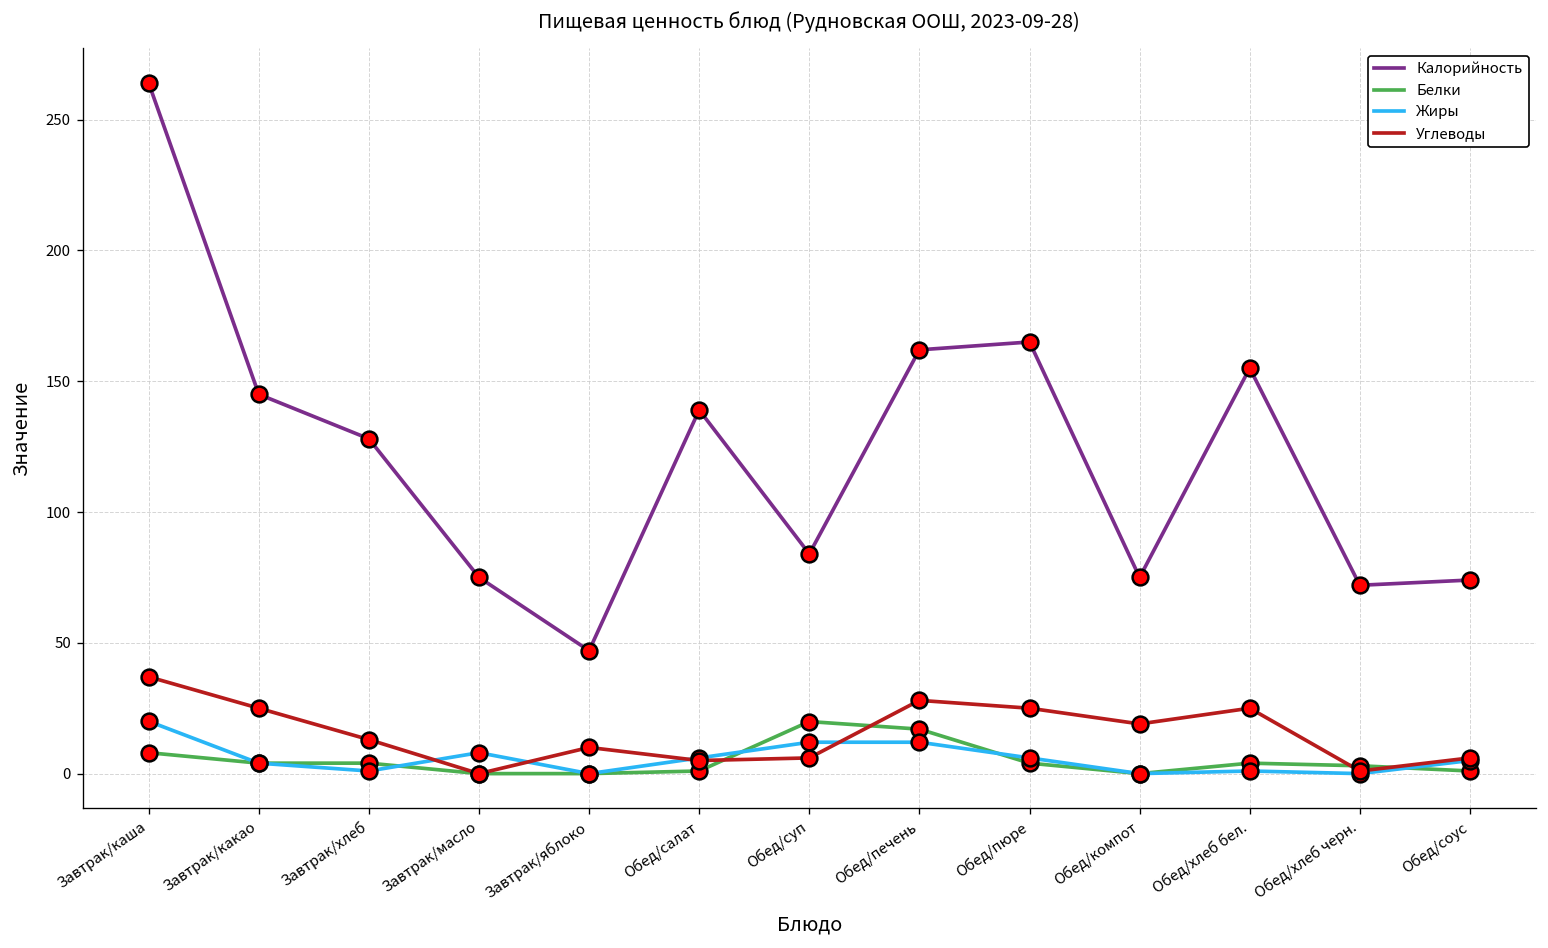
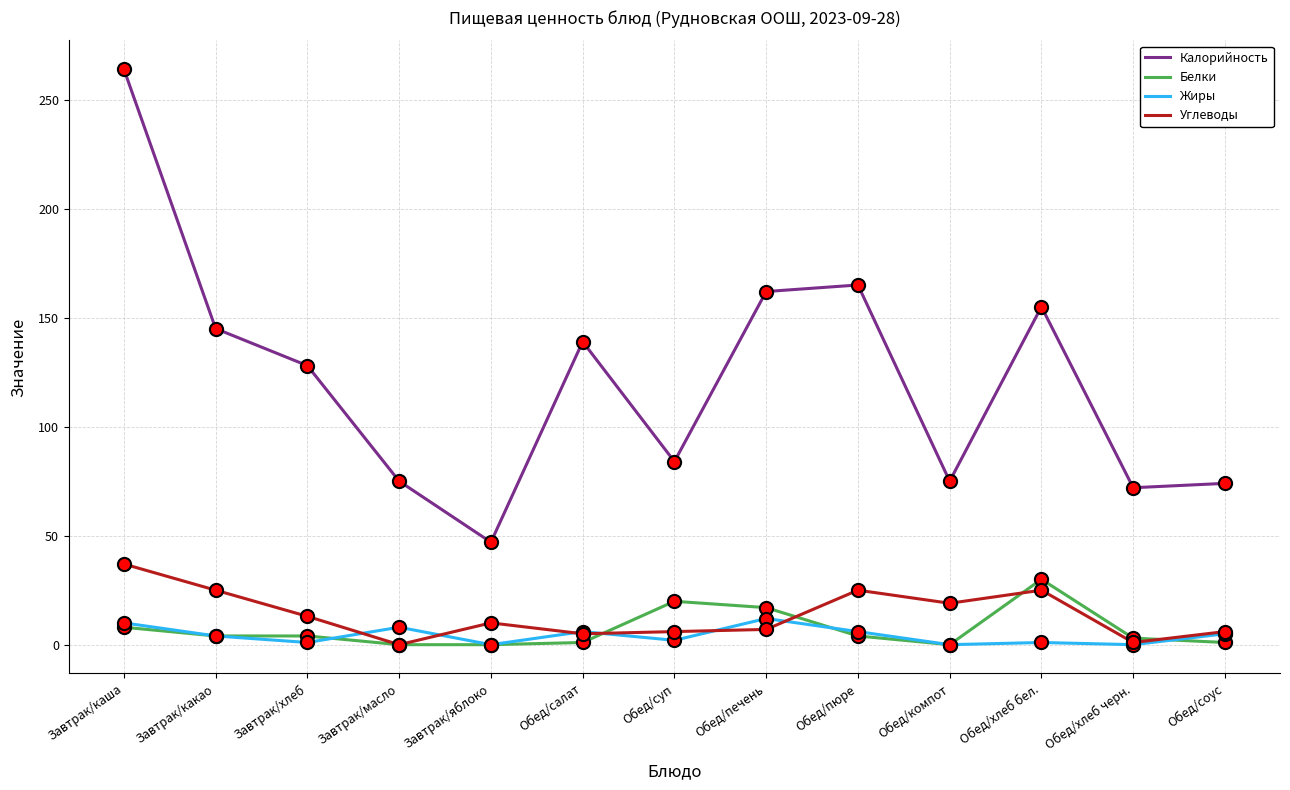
  {
    "Калорийность": {
      "Завтрак/каша": 264,
      "Завтрак/какао": 145,
      "Завтрак/хлеб": 128,
      "Завтрак/масло": 75,
      "Завтрак/яблоко": 47,
      "Обед/салат": 139,
      "Обед/суп": 84,
      "Обед/печень": 162,
      "Обед/пюре": 165,
      "Обед/компот": 75,
      "Обед/хлеб бел.": 155,
      "Обед/хлеб черн.": 72,
      "Обед/соус": 74
    },
    "Белки": {
      "Завтрак/каша": 8,
      "Завтрак/хлеб": 4,
      "Обед/салат": 1,
      "Обед/суп": 20,
      "Обед/печень": 17,
      "Обед/пюре": 4,
-     "Обед/хлеб бел.": 4,
+     "Обед/хлеб бел.": 30,
      "Обед/хлеб черн.": 3,
      "Обед/соус": 1
    },
    "Жиры": {
-     "Завтрак/каша": 20,
+     "Завтрак/каша": 10,
      "Завтрак/хлеб": 1,
      "Завтрак/масло": 8,
-     "Обед/суп": 12,
+     "Обед/суп": 2,
      "Обед/печень": 12,
      "Обед/пюре": 6,
      "Обед/хлеб бел.": 1
    },
    "Углеводы": {
      "Завтрак/каша": 37,
      "Завтрак/какао": 25,
      "Завтрак/хлеб": 13,
      "Завтрак/яблоко": 10,
      "Обед/суп": 6,
-     "Обед/печень": 28,
+     "Обед/печень": 7,
      "Обед/пюре": 25,
      "Обед/компот": 19,
      "Обед/хлеб бел.": 25
    }
  }
